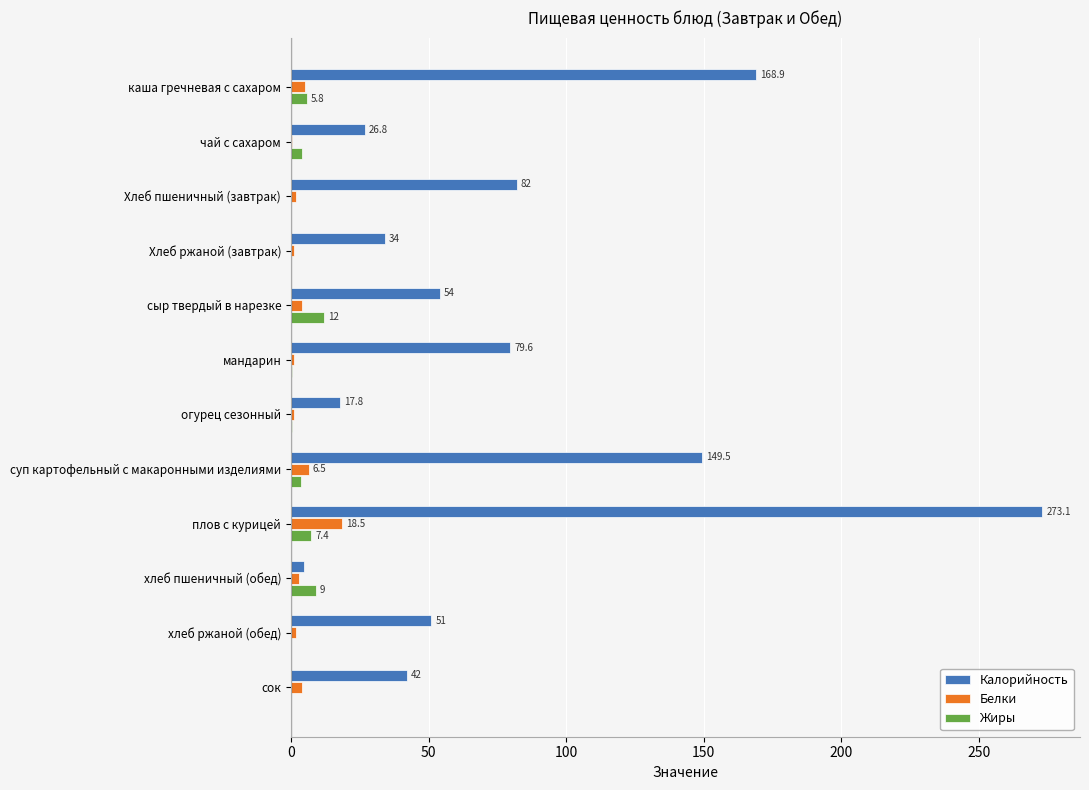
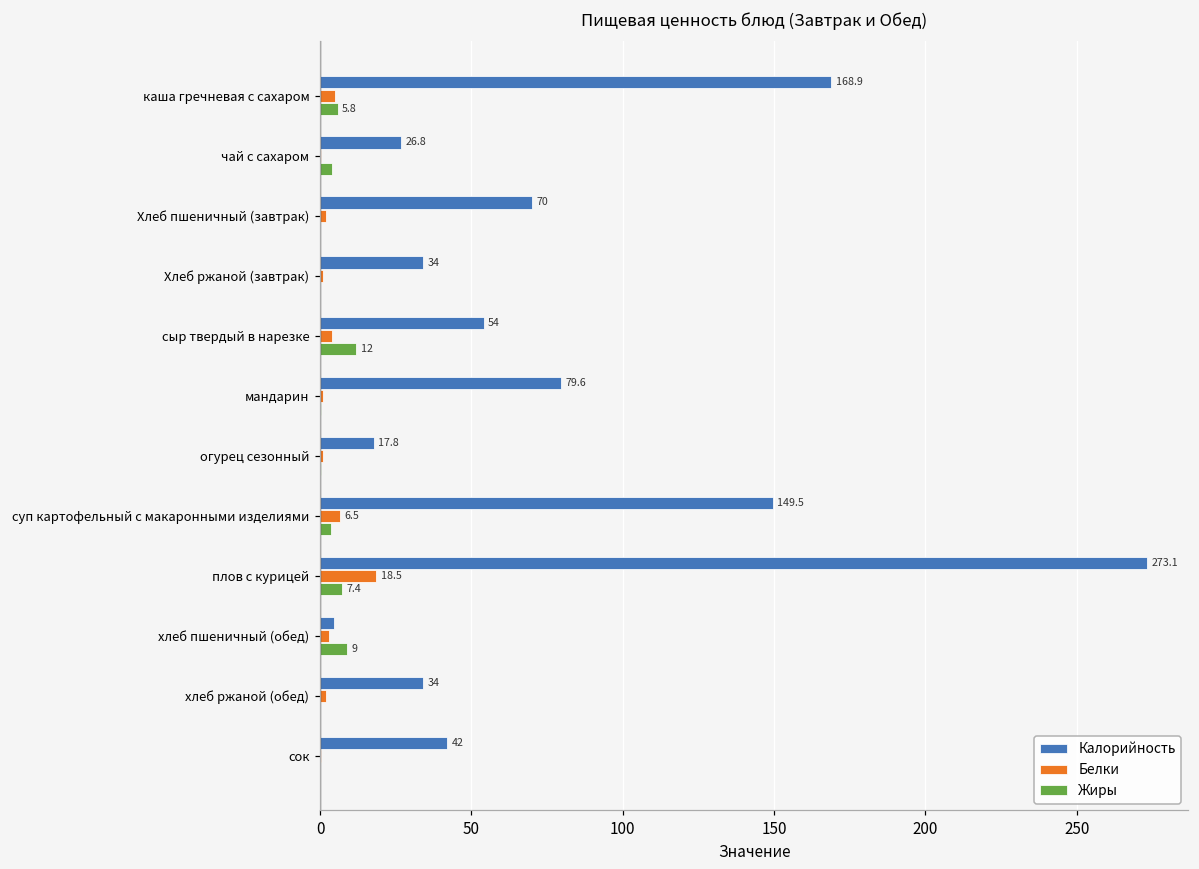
  {
    "Калорийность": {
      "каша гречневая с сахаром": 168.9,
      "чай с сахаром": 26.8,
-     "Хлеб пшеничный (завтрак)": 82,
+     "Хлеб пшеничный (завтрак)": 70,
      "Хлеб ржаной (завтрак)": 34,
      "сыр твердый в нарезке": 54,
      "мандарин": 79.6,
      "огурец сезонный": 17.8,
      "суп картофельный с макаронными изделиями": 149.5,
      "плов с курицей": 273.1,
-     "хлеб ржаной (обед)": 51,
+     "хлеб ржаной (обед)": 34,
      "сок": 42
    },
    "Белки": {
      "каша гречневая с сахаром": 5,
      "Хлеб пшеничный (завтрак)": 2,
      "Хлеб ржаной (завтрак)": 1,
      "сыр твердый в нарезке": 4,
      "мандарин": 1,
      "огурец сезонный": 1,
      "хлеб пшеничный (обед)": 3,
      "хлеб ржаной (обед)": 2,
-     "сок": 4
+     "сок": 0
    },
    "Жиры": {
      "каша гречневая с сахаром": 5.8,
      "сыр твердый в нарезке": 12,
      "плов с курицей": 7.4,
      "хлеб пшеничный (обед)": 9
    }
  }
